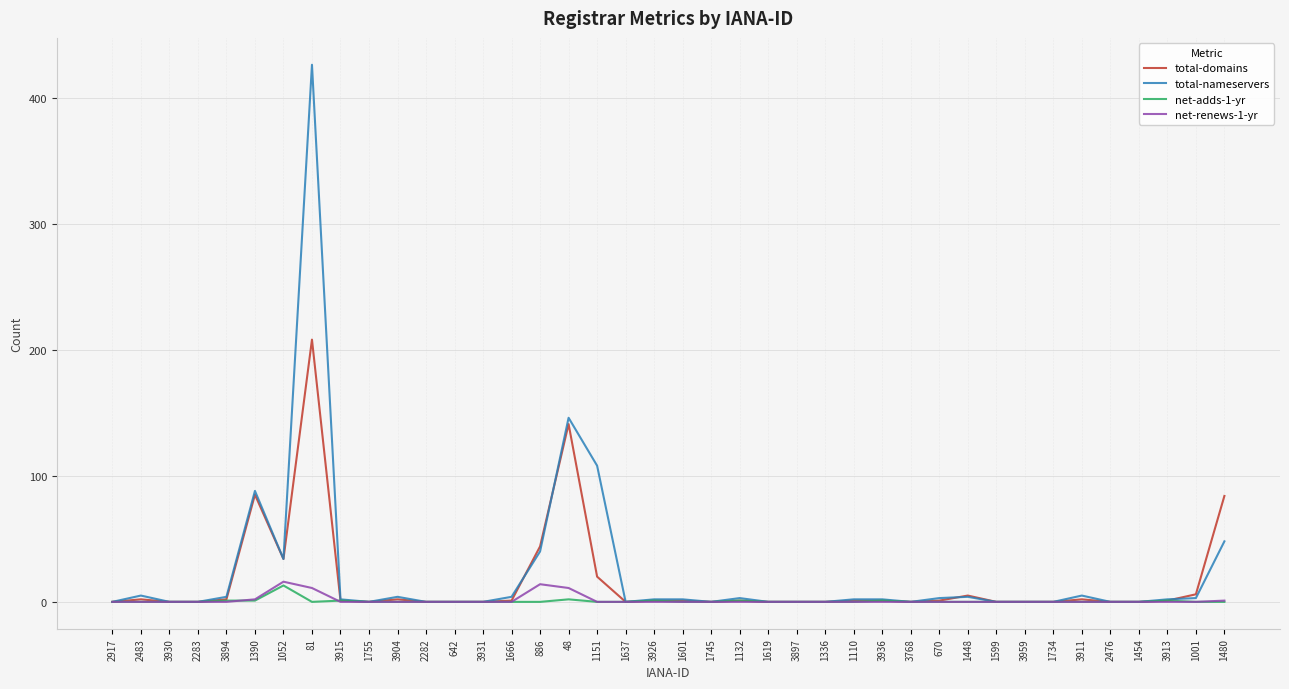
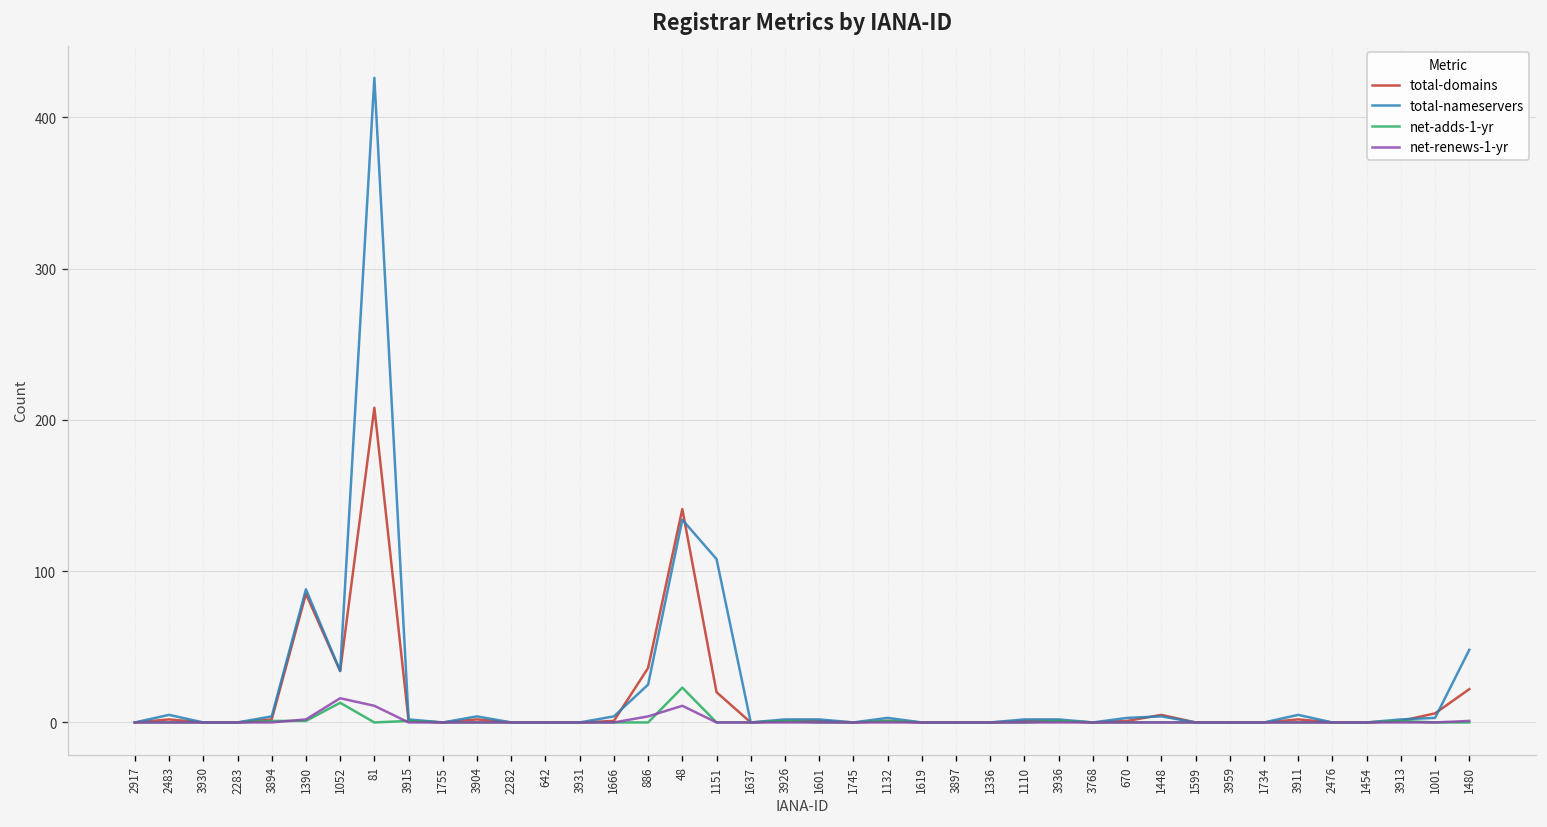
  {
    "total-domains": {
      "2483": 2,
      "1390": 85,
      "81": 208,
-     "886": 44,
+     "886": 36,
      "48": 141,
      "1151": 20,
      "3911": 2,
      "1001": 6,
-     "1480": 84
+     "1480": 22
    },
    "total-nameservers": {
      "2483": 5,
      "1390": 88,
      "81": 426,
      "1666": 4,
-     "886": 40,
-     "48": 146,
+     "886": 25,
+     "48": 134,
      "1151": 108,
      "3911": 5,
      "1001": 3,
      "1480": 48
    },
    "net-adds-1-yr": {
      "1052": 13,
      "81": 0,
      "886": 0,
-     "48": 2
+     "48": 23
    },
    "net-renews-1-yr": {
      "1052": 16,
      "81": 11,
-     "886": 14,
+     "886": 4,
      "48": 11
    }
  }
